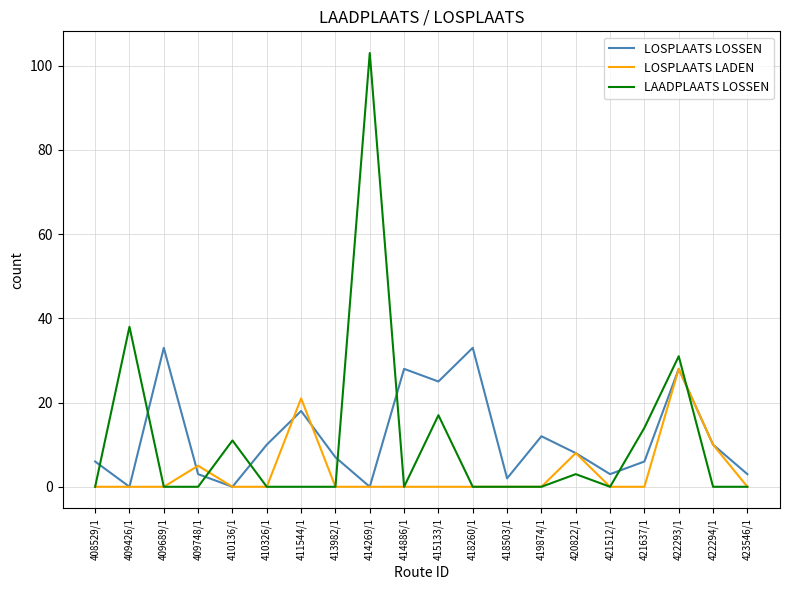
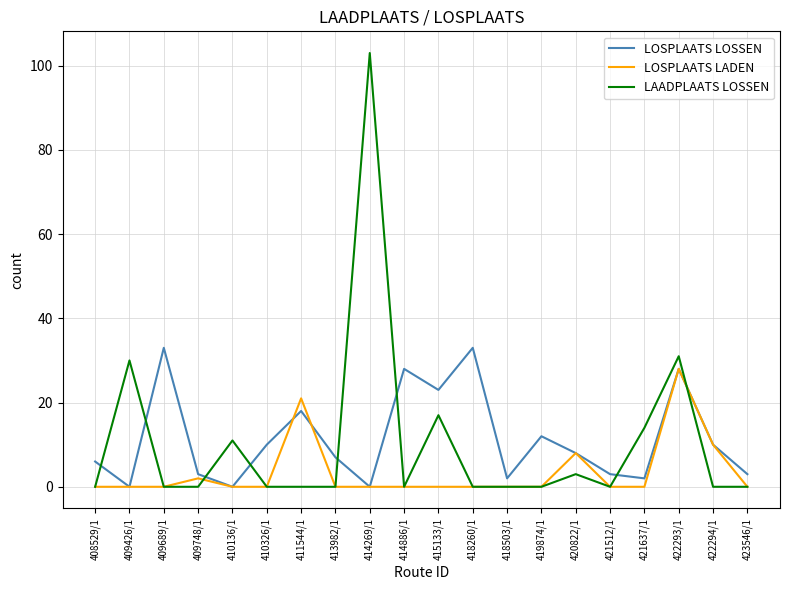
  {
    "LOSPLAATS LOSSEN": {
      "408529/1": 6,
      "409689/1": 33,
      "409748/1": 3,
      "410326/1": 10,
      "411544/1": 18,
      "413982/1": 7,
      "414886/1": 28,
-     "415133/1": 25,
+     "415133/1": 23,
      "418260/1": 33,
      "418503/1": 2,
      "419874/1": 12,
      "421512/1": 3,
-     "421637/1": 6,
+     "421637/1": 2,
      "423546/1": 3
    },
    "LOSPLAATS LADEN": {
-     "409748/1": 5,
+     "409748/1": 2,
      "411544/1": 21,
      "415133/1": 0,
      "421637/1": 0
    },
    "LAADPLAATS LOSSEN": {
-     "409426/1": 38,
+     "409426/1": 30,
      "409748/1": 0,
      "410136/1": 11,
      "411544/1": 0,
      "414269/1": 103,
      "415133/1": 17,
      "420822/1": 3,
      "421637/1": 14,
      "422293/1": 31,
      "422294/1": 0
    }
  }
